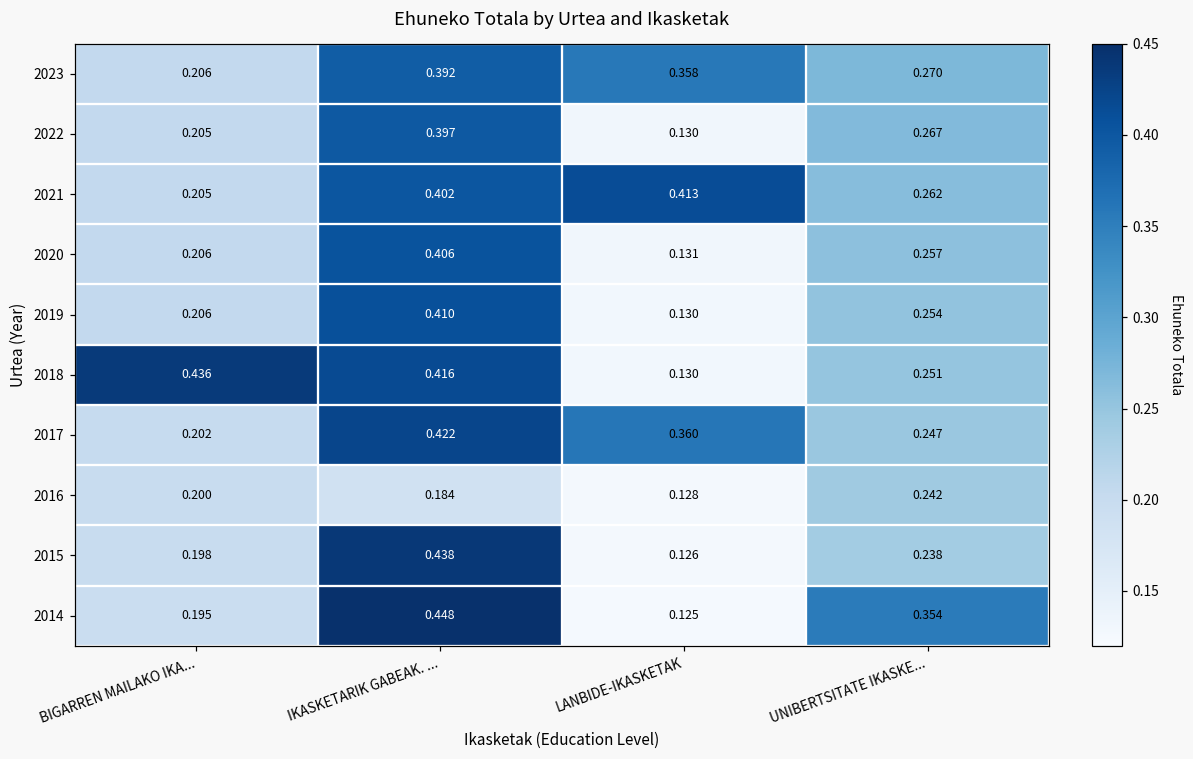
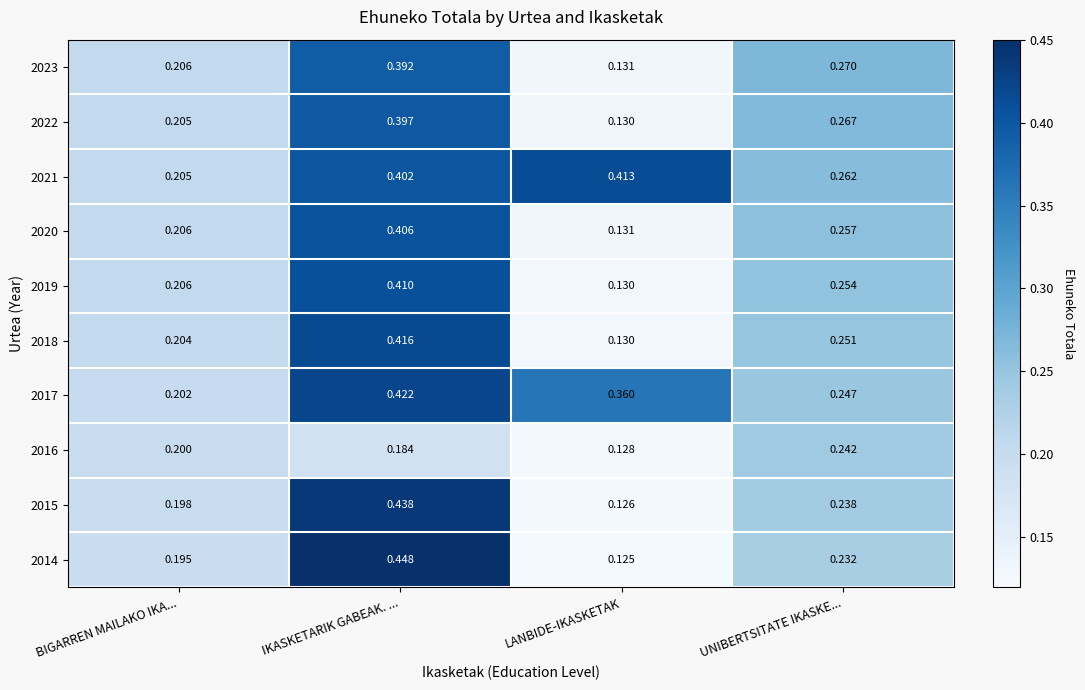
  {
    "2023": {
      "BIGARREN MAILAKO IKA...": 0.206,
      "IKASKETARIK GABEAK. ...": 0.392,
-     "LANBIDE-IKASKETAK": 0.358,
+     "LANBIDE-IKASKETAK": 0.131,
      "UNIBERTSITATE IKASKE...": 0.270
    },
    "2022": {
      "BIGARREN MAILAKO IKA...": 0.205,
      "IKASKETARIK GABEAK. ...": 0.397,
      "LANBIDE-IKASKETAK": 0.130,
      "UNIBERTSITATE IKASKE...": 0.267
    },
    "2021": {
      "BIGARREN MAILAKO IKA...": 0.205,
      "IKASKETARIK GABEAK. ...": 0.402,
      "LANBIDE-IKASKETAK": 0.413,
      "UNIBERTSITATE IKASKE...": 0.262
    },
    "2020": {
      "BIGARREN MAILAKO IKA...": 0.206,
      "IKASKETARIK GABEAK. ...": 0.406,
      "LANBIDE-IKASKETAK": 0.131,
      "UNIBERTSITATE IKASKE...": 0.257
    },
    "2019": {
      "BIGARREN MAILAKO IKA...": 0.206,
      "IKASKETARIK GABEAK. ...": 0.410,
      "LANBIDE-IKASKETAK": 0.130,
      "UNIBERTSITATE IKASKE...": 0.254
    },
    "2018": {
-     "BIGARREN MAILAKO IKA...": 0.436,
+     "BIGARREN MAILAKO IKA...": 0.204,
      "IKASKETARIK GABEAK. ...": 0.416,
      "LANBIDE-IKASKETAK": 0.130,
      "UNIBERTSITATE IKASKE...": 0.251
    },
    "2017": {
      "BIGARREN MAILAKO IKA...": 0.202,
      "IKASKETARIK GABEAK. ...": 0.422,
      "LANBIDE-IKASKETAK": 0.360,
      "UNIBERTSITATE IKASKE...": 0.247
    },
    "2016": {
      "BIGARREN MAILAKO IKA...": 0.200,
      "IKASKETARIK GABEAK. ...": 0.184,
      "LANBIDE-IKASKETAK": 0.128,
      "UNIBERTSITATE IKASKE...": 0.242
    },
    "2015": {
      "BIGARREN MAILAKO IKA...": 0.198,
      "IKASKETARIK GABEAK. ...": 0.438,
      "LANBIDE-IKASKETAK": 0.126,
      "UNIBERTSITATE IKASKE...": 0.238
    },
    "2014": {
      "BIGARREN MAILAKO IKA...": 0.195,
      "IKASKETARIK GABEAK. ...": 0.448,
      "LANBIDE-IKASKETAK": 0.125,
-     "UNIBERTSITATE IKASKE...": 0.354
+     "UNIBERTSITATE IKASKE...": 0.232
    }
  }
